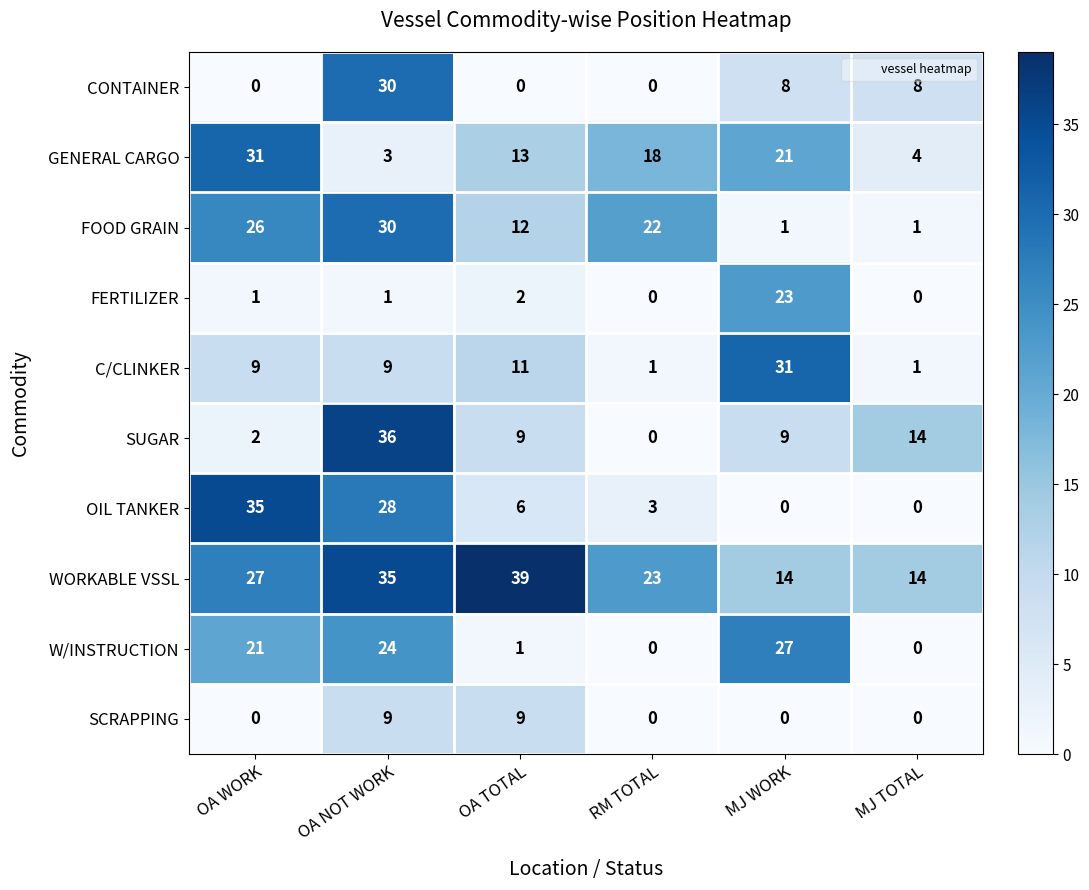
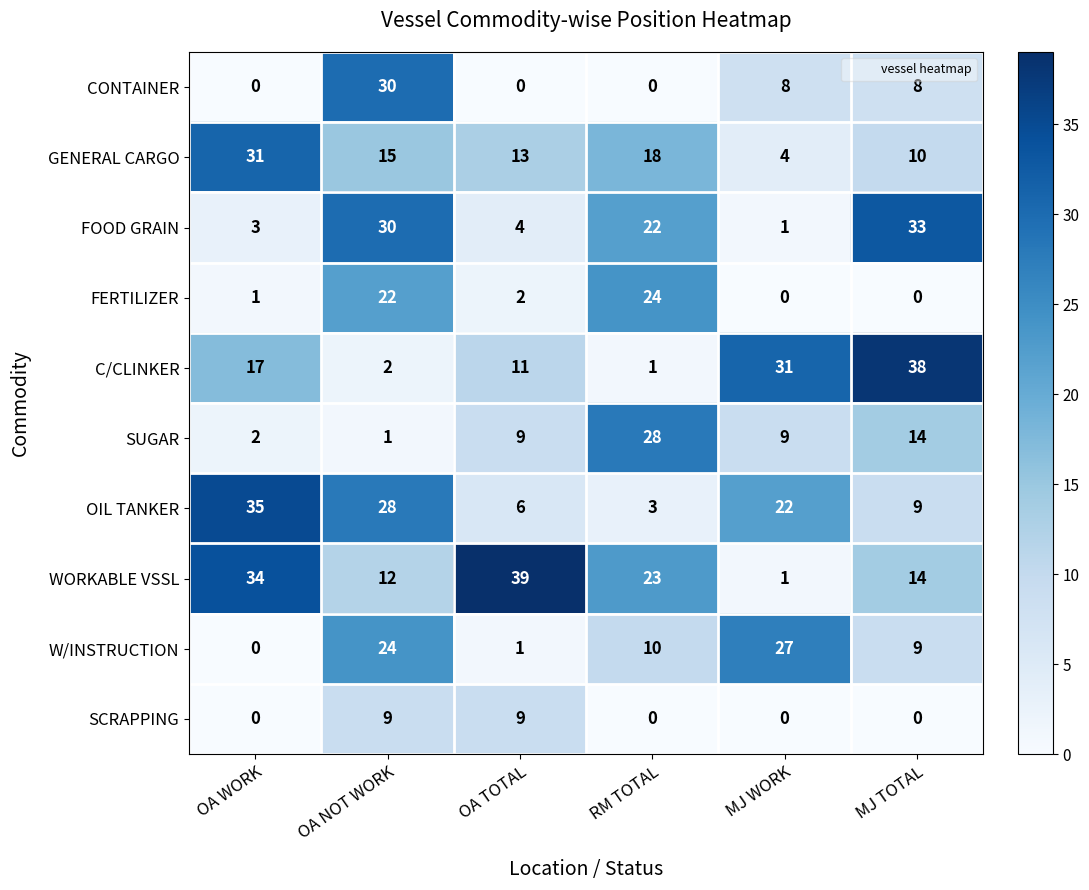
  {
    "CONTAINER": {
      "OA WORK": 0,
      "OA NOT WORK": 30,
      "OA TOTAL": 0,
      "RM TOTAL": 0,
      "MJ WORK": 8
    },
    "GENERAL CARGO": {
      "OA WORK": 31,
-     "OA NOT WORK": 3,
+     "OA NOT WORK": 15,
      "OA TOTAL": 13,
      "RM TOTAL": 18,
-     "MJ WORK": 21,
-     "MJ TOTAL": 4
+     "MJ WORK": 4,
+     "MJ TOTAL": 10
    },
    "FOOD GRAIN": {
-     "OA WORK": 26,
+     "OA WORK": 3,
      "OA NOT WORK": 30,
-     "OA TOTAL": 12,
+     "OA TOTAL": 4,
      "RM TOTAL": 22,
      "MJ WORK": 1,
-     "MJ TOTAL": 1
+     "MJ TOTAL": 33
    },
    "FERTILIZER": {
      "OA WORK": 1,
-     "OA NOT WORK": 1,
+     "OA NOT WORK": 22,
      "OA TOTAL": 2,
-     "RM TOTAL": 0,
-     "MJ WORK": 23,
+     "RM TOTAL": 24,
+     "MJ WORK": 0,
      "MJ TOTAL": 0
    },
    "C/CLINKER": {
-     "OA WORK": 9,
-     "OA NOT WORK": 9,
+     "OA WORK": 17,
+     "OA NOT WORK": 2,
      "OA TOTAL": 11,
      "RM TOTAL": 1,
      "MJ WORK": 31,
-     "MJ TOTAL": 1
+     "MJ TOTAL": 38
    },
    "SUGAR": {
      "OA WORK": 2,
-     "OA NOT WORK": 36,
+     "OA NOT WORK": 1,
      "OA TOTAL": 9,
-     "RM TOTAL": 0,
+     "RM TOTAL": 28,
      "MJ WORK": 9,
      "MJ TOTAL": 14
    },
    "OIL TANKER": {
      "OA WORK": 35,
      "OA NOT WORK": 28,
      "OA TOTAL": 6,
      "RM TOTAL": 3,
-     "MJ WORK": 0,
-     "MJ TOTAL": 0
+     "MJ WORK": 22,
+     "MJ TOTAL": 9
    },
    "WORKABLE VSSL": {
-     "OA WORK": 27,
-     "OA NOT WORK": 35,
+     "OA WORK": 34,
+     "OA NOT WORK": 12,
      "OA TOTAL": 39,
      "RM TOTAL": 23,
-     "MJ WORK": 14,
+     "MJ WORK": 1,
      "MJ TOTAL": 14
    },
    "W/INSTRUCTION": {
-     "OA WORK": 21,
+     "OA WORK": 0,
      "OA NOT WORK": 24,
      "OA TOTAL": 1,
-     "RM TOTAL": 0,
+     "RM TOTAL": 10,
      "MJ WORK": 27,
-     "MJ TOTAL": 0
+     "MJ TOTAL": 9
    },
    "SCRAPPING": {
      "OA WORK": 0,
      "OA NOT WORK": 9,
      "OA TOTAL": 9,
      "RM TOTAL": 0,
      "MJ WORK": 0,
      "MJ TOTAL": 0
    }
  }
